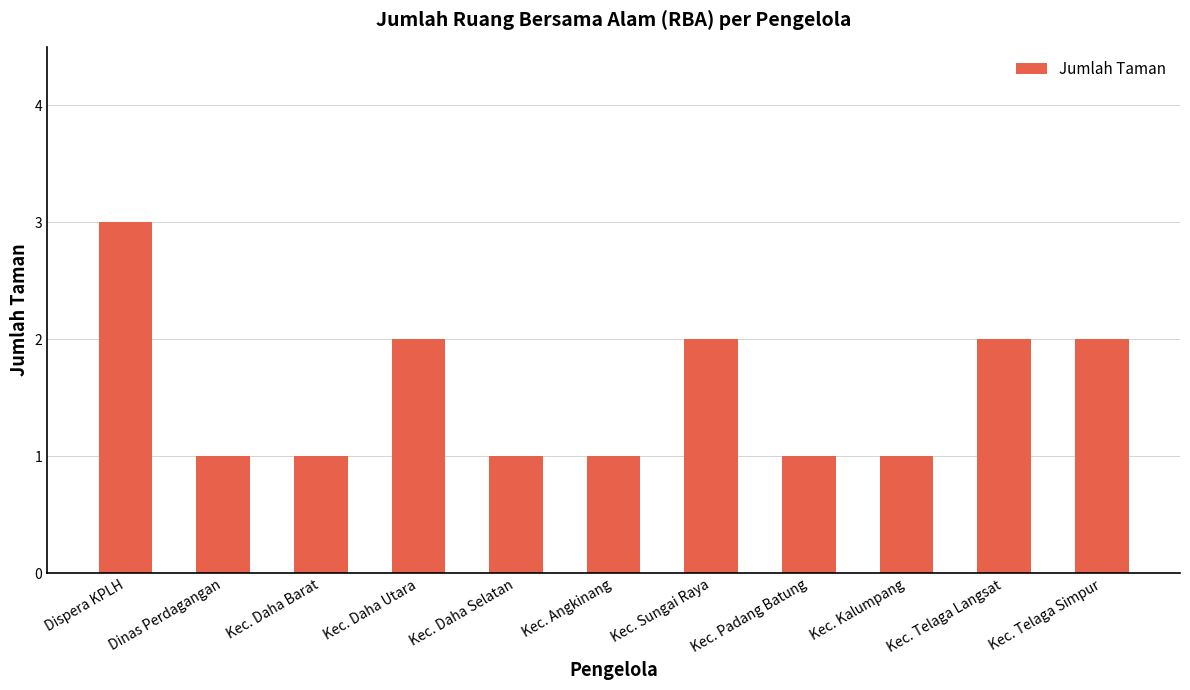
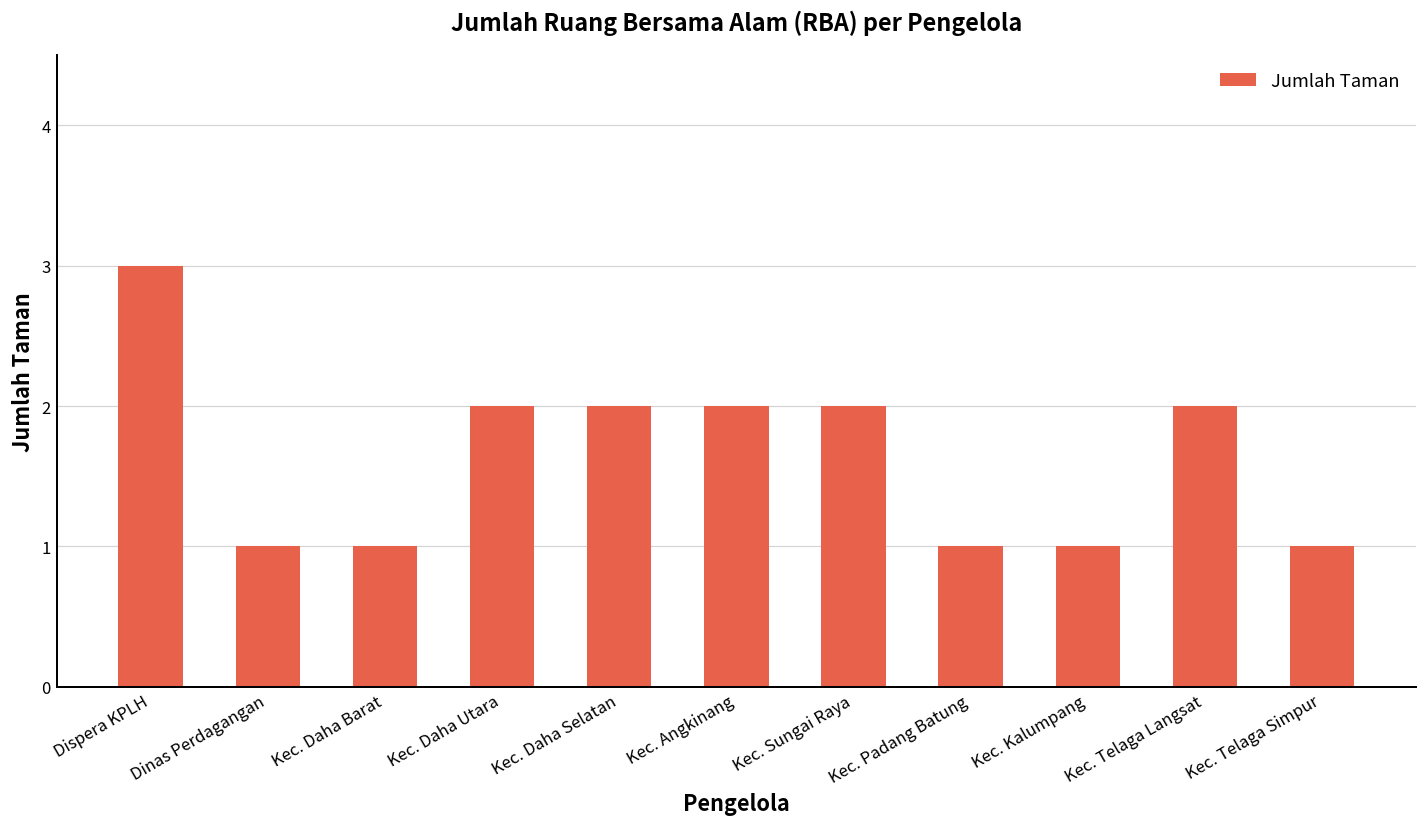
  {
    "Dispera KPLH": 3,
    "Dinas Perdagangan": 1,
    "Kec. Daha Barat": 1,
    "Kec. Daha Utara": 2,
-   "Kec. Daha Selatan": 1,
-   "Kec. Angkinang": 1,
+   "Kec. Daha Selatan": 2,
+   "Kec. Angkinang": 2,
    "Kec. Sungai Raya": 2,
    "Kec. Padang Batung": 1,
    "Kec. Kalumpang": 1,
    "Kec. Telaga Langsat": 2,
-   "Kec. Telaga Simpur": 2
+   "Kec. Telaga Simpur": 1
  }
